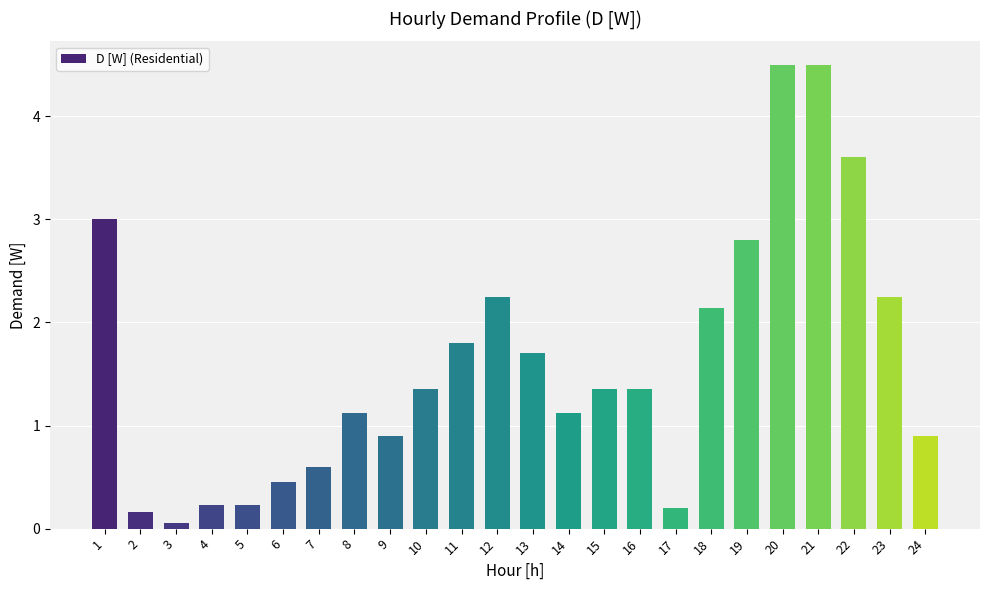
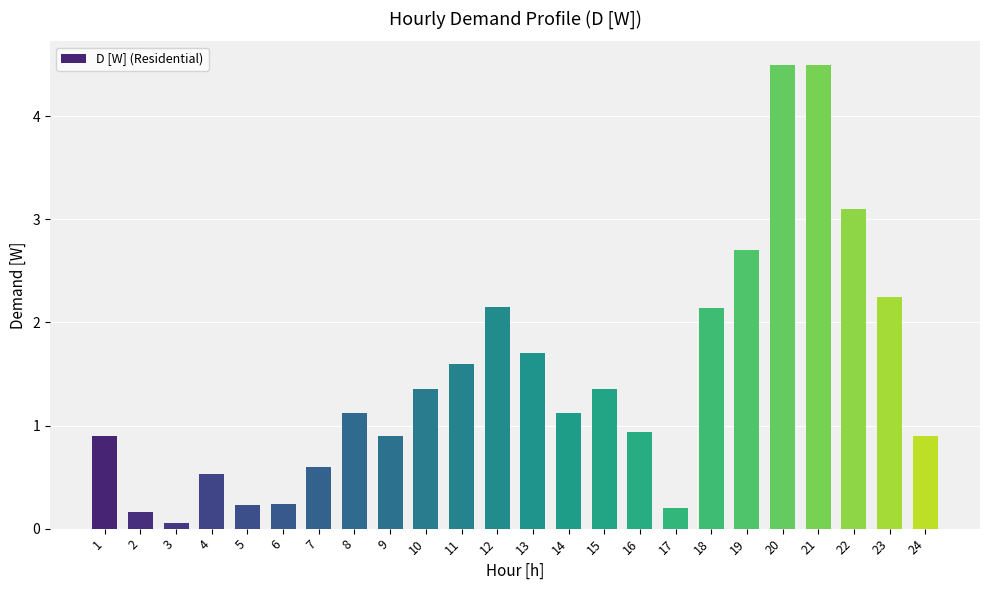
  {
-   "1": 3.0,
+   "1": 0.9,
    "2": 0.16,
    "3": 0.06,
-   "4": 0.23,
+   "4": 0.53,
    "5": 0.23,
-   "6": 0.45,
+   "6": 0.24,
    "7": 0.60,
    "8": 1.13,
    "9": 0.90,
    "10": 1.35,
-   "11": 1.8,
-   "12": 2.25,
+   "11": 1.6,
+   "12": 2.15,
    "13": 1.70,
    "14": 1.12,
    "15": 1.35,
-   "16": 1.35,
+   "16": 0.94,
    "17": 0.20,
    "18": 2.14,
-   "19": 2.8,
+   "19": 2.7,
    "20": 4.50,
    "21": 4.50,
-   "22": 3.6,
+   "22": 3.1,
    "23": 2.25,
    "24": 0.90
  }
